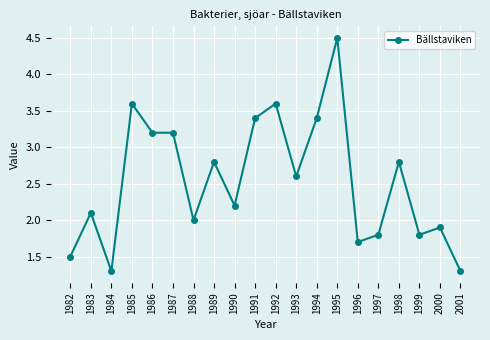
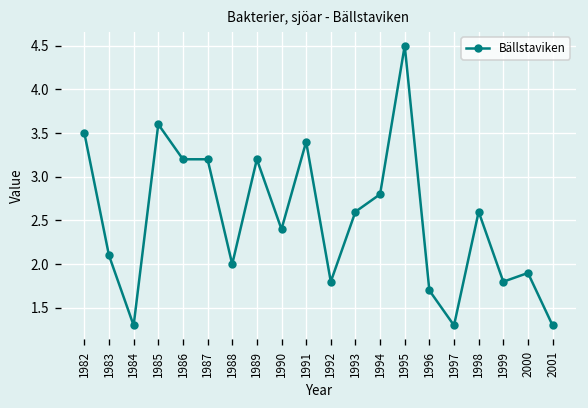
  {
-   "1982": 1.5,
+   "1982": 3.5,
    "1983": 2.1,
    "1984": 1.3,
    "1985": 3.6,
    "1986": 3.2,
    "1987": 3.2,
    "1988": 2.0,
-   "1989": 2.8,
-   "1990": 2.2,
+   "1989": 3.2,
+   "1990": 2.4,
    "1991": 3.4,
-   "1992": 3.6,
+   "1992": 1.8,
    "1993": 2.6,
-   "1994": 3.4,
+   "1994": 2.8,
    "1995": 4.5,
    "1996": 1.7,
-   "1997": 1.8,
-   "1998": 2.8,
+   "1997": 1.3,
+   "1998": 2.6,
    "1999": 1.8,
    "2000": 1.9,
    "2001": 1.3
  }
